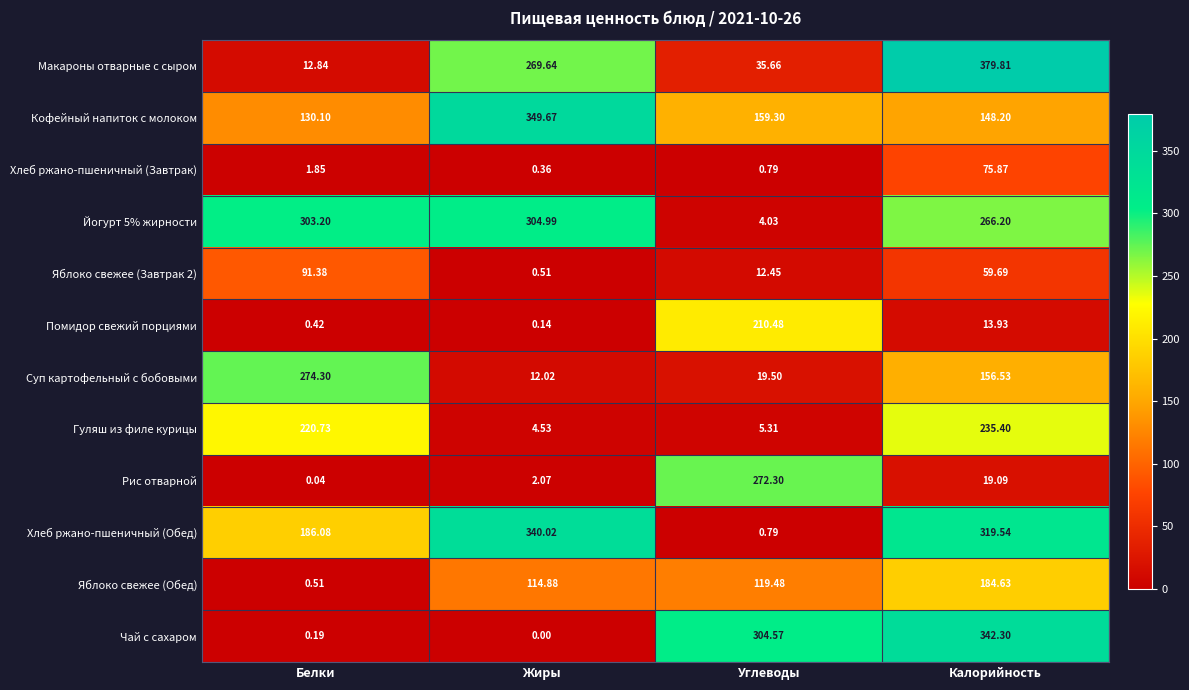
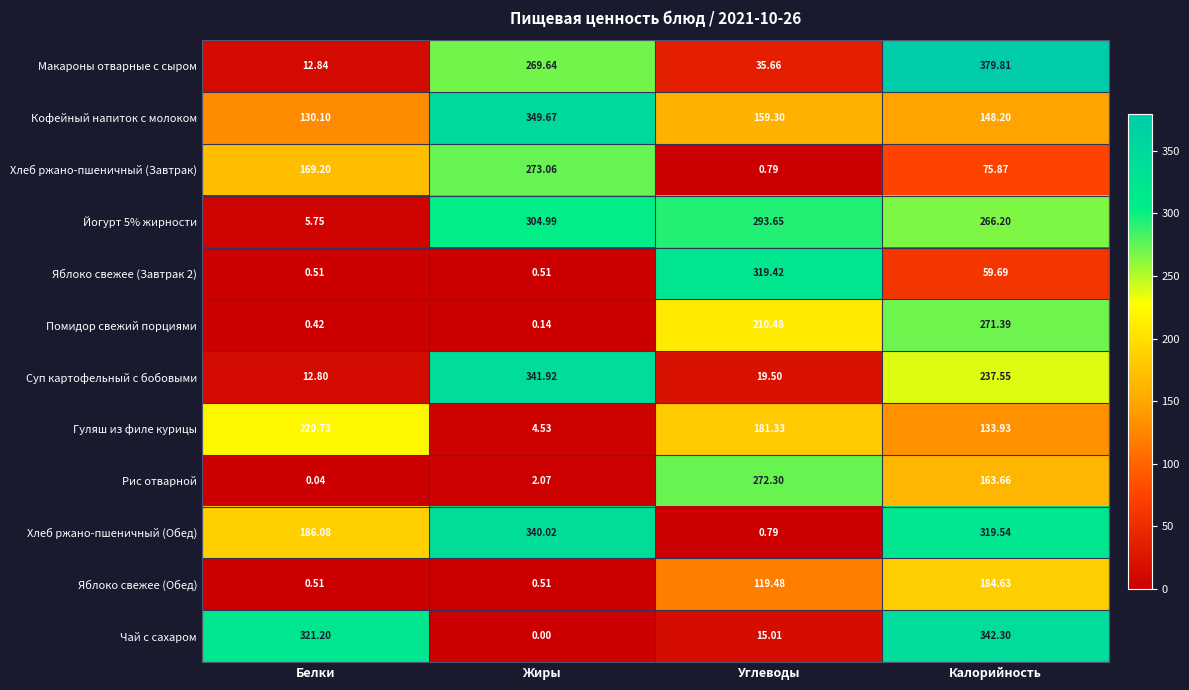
  {
    "Макароны отварные с сыром": {
      "Белки": 12.84,
      "Жиры": 269.64,
      "Углеводы": 35.66,
      "Калорийность": 379.81
    },
    "Кофейный напиток с молоком": {
      "Белки": 130.10,
      "Жиры": 349.67,
      "Углеводы": 159.30,
      "Калорийность": 148.20
    },
    "Хлеб ржано-пшеничный (Завтрак)": {
-     "Белки": 1.85,
-     "Жиры": 0.36,
+     "Белки": 169.20,
+     "Жиры": 273.06,
      "Углеводы": 0.79,
      "Калорийность": 75.87
    },
    "Йогурт 5% жирности": {
-     "Белки": 303.20,
+     "Белки": 5.75,
      "Жиры": 304.99,
-     "Углеводы": 4.03,
+     "Углеводы": 293.65,
      "Калорийность": 266.20
    },
    "Яблоко свежее (Завтрак 2)": {
-     "Белки": 91.38,
+     "Белки": 0.51,
      "Жиры": 0.51,
-     "Углеводы": 12.45,
+     "Углеводы": 319.42,
      "Калорийность": 59.69
    },
    "Помидор свежий порциями": {
      "Белки": 0.42,
      "Жиры": 0.14,
      "Углеводы": 210.48,
-     "Калорийность": 13.93
+     "Калорийность": 271.39
    },
    "Суп картофельный с бобовыми": {
-     "Белки": 274.30,
-     "Жиры": 12.02,
+     "Белки": 12.80,
+     "Жиры": 341.92,
      "Углеводы": 19.50,
-     "Калорийность": 156.53
+     "Калорийность": 237.55
    },
    "Гуляш из филе курицы": {
      "Белки": 220.73,
      "Жиры": 4.53,
-     "Углеводы": 5.31,
-     "Калорийность": 235.40
+     "Углеводы": 181.33,
+     "Калорийность": 133.93
    },
    "Рис отварной": {
      "Белки": 0.04,
      "Жиры": 2.07,
      "Углеводы": 272.30,
-     "Калорийность": 19.09
+     "Калорийность": 163.66
    },
    "Хлеб ржано-пшеничный (Обед)": {
      "Белки": 186.08,
      "Жиры": 340.02,
      "Углеводы": 0.79,
      "Калорийность": 319.54
    },
    "Яблоко свежее (Обед)": {
      "Белки": 0.51,
-     "Жиры": 114.88,
+     "Жиры": 0.51,
      "Углеводы": 119.48,
      "Калорийность": 184.63
    },
    "Чай с сахаром": {
-     "Белки": 0.19,
+     "Белки": 321.20,
      "Жиры": 0.00,
-     "Углеводы": 304.57,
+     "Углеводы": 15.01,
      "Калорийность": 342.30
    }
  }
